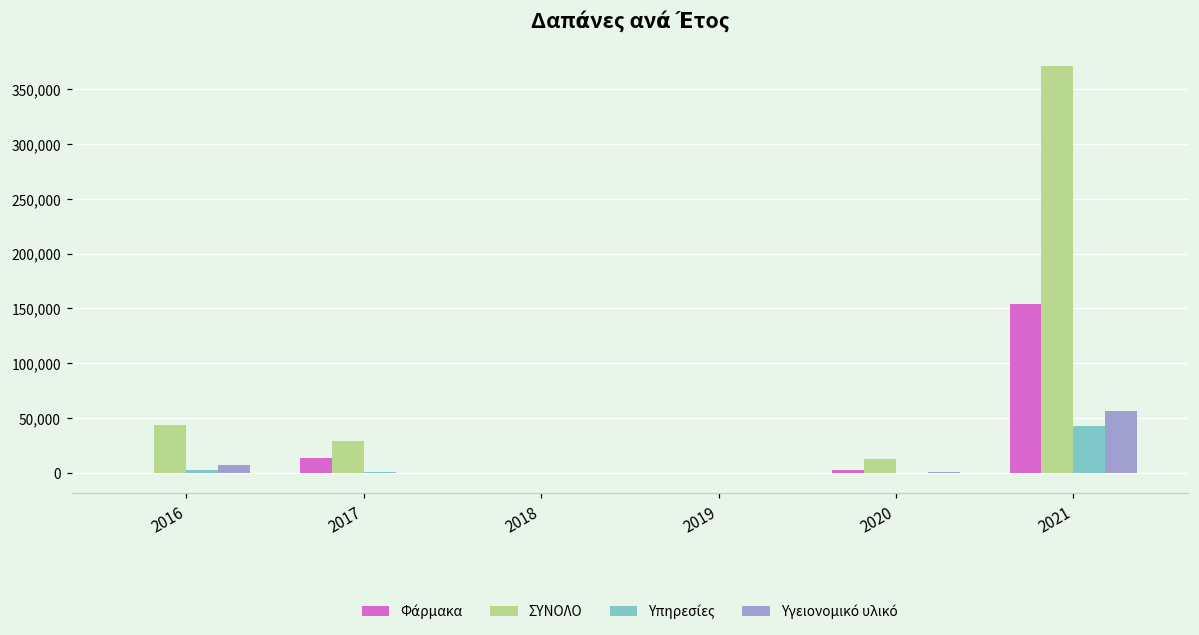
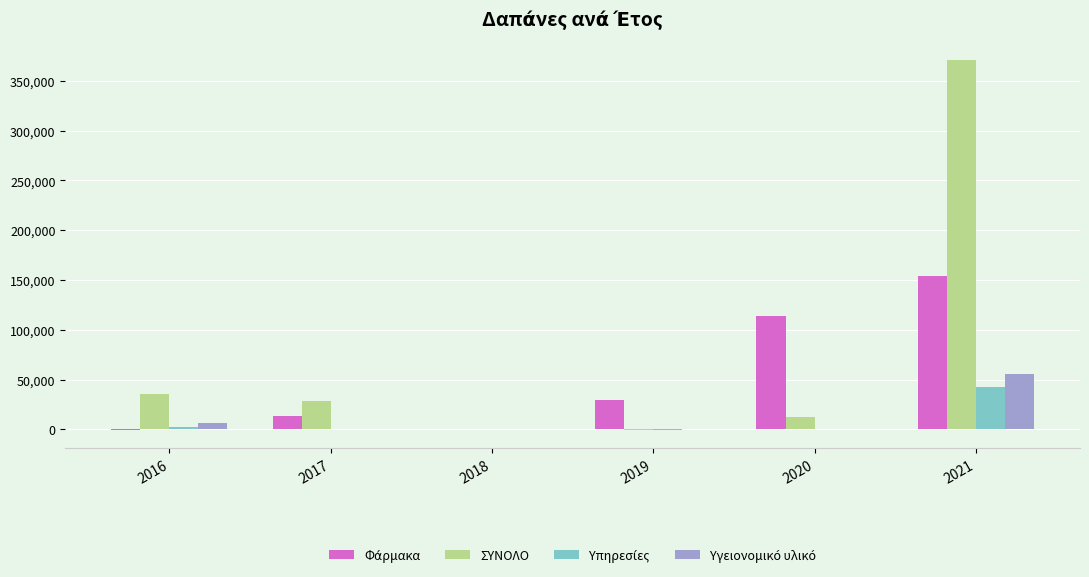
  {
    "Φάρμακα": {
      "2017": "10,000",
-     "2019": "0",
-     "2020": "0",
+     "2019": "30,000",
+     "2020": "110,000",
      "2021": "150,000"
    },
    "ΣΥΝΟΛΟ": {
-     "2016": "44,000",
+     "2016": "35,000",
      "2017": "30,000",
      "2020": "10,000",
      "2021": "370,000"
    }
  }
